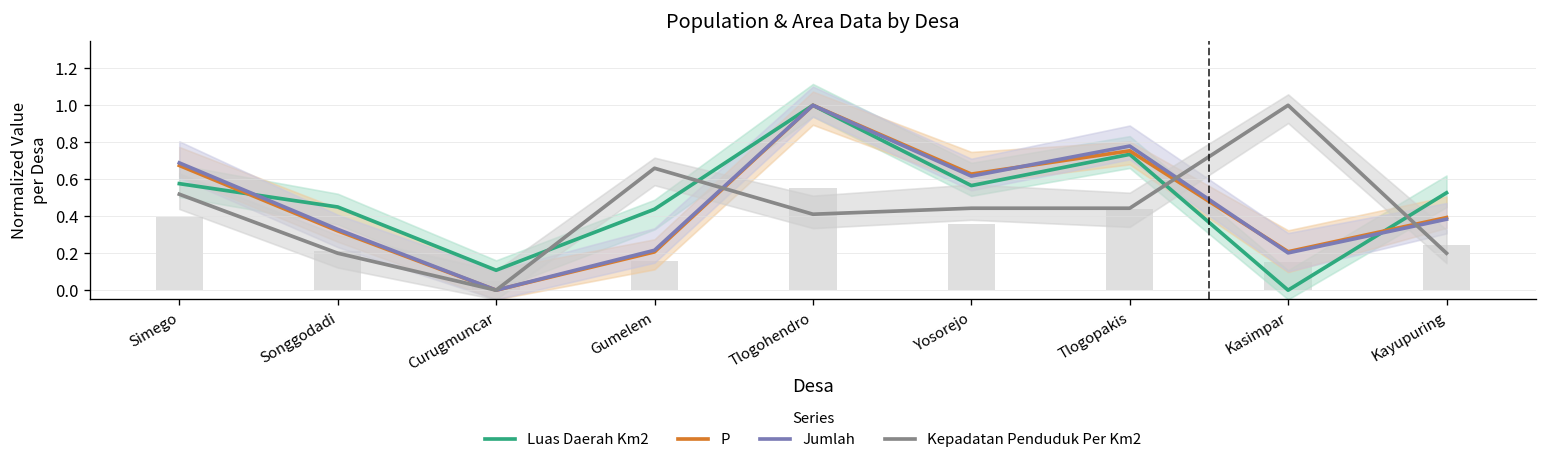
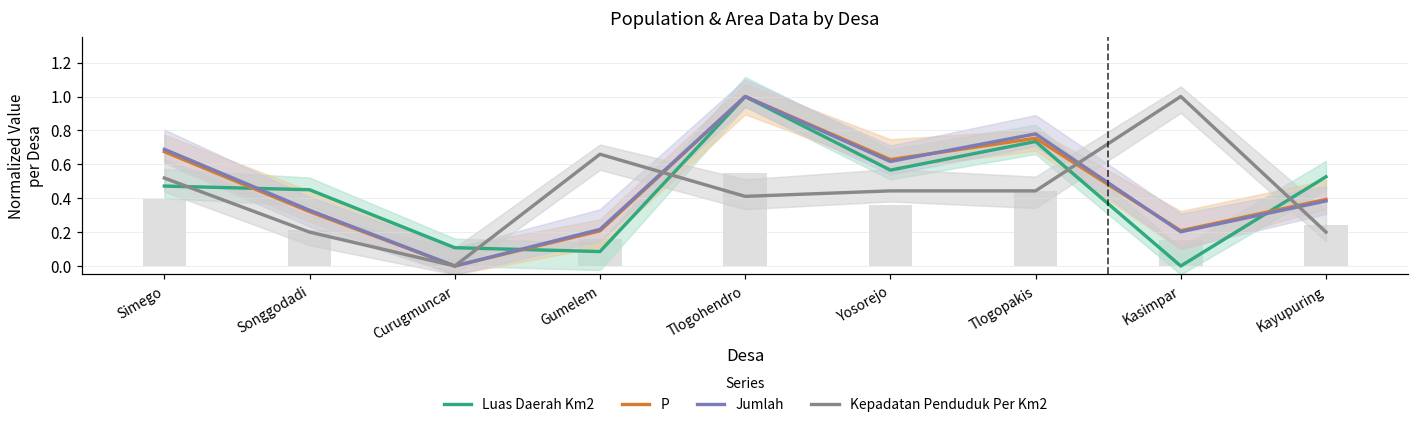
  {
    "Luas Daerah Km2": {
-     "Simego": 0.58,
-     "Gumelem": 0.44,
+     "Simego": 0.47,
+     "Gumelem": 0.09,
      "Tlogopakis": 0.73,
      "Kasimpar": 0.00,
      "Kayupuring": 0.53
    },
    "P": {
      "Tlogopakis": 0.75
    }
  }
